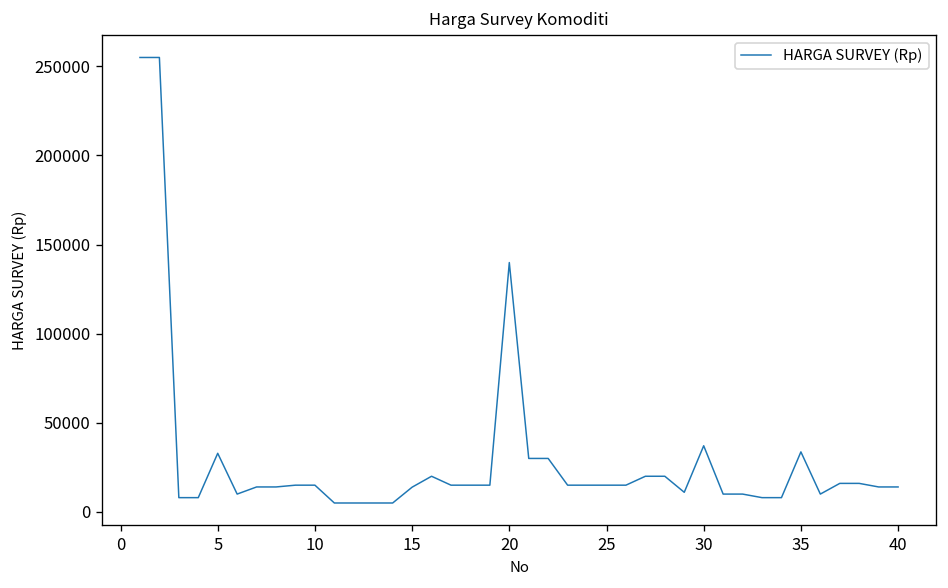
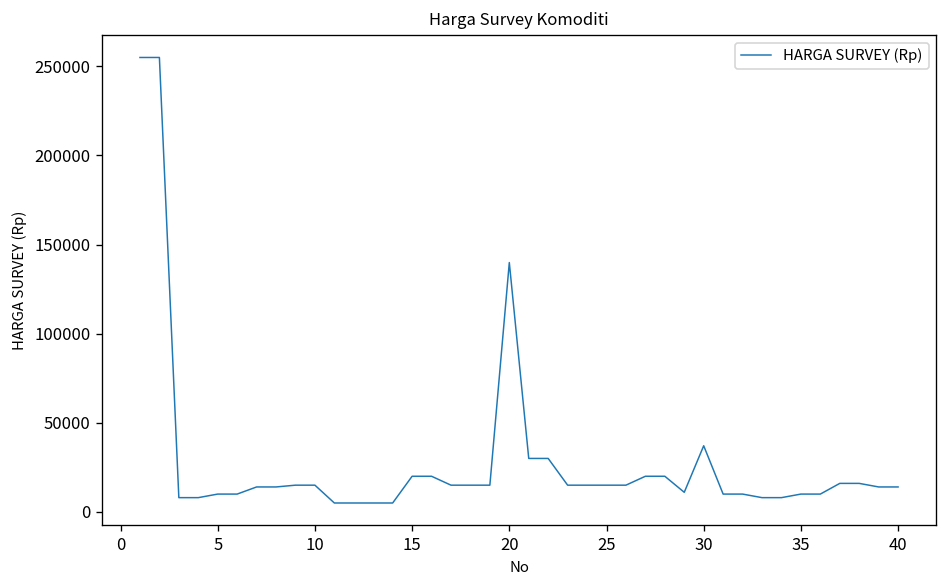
  {
-   "5": 33000,
+   "5": 10000,
    "10": 15000,
-   "15": 14000,
+   "15": 20000,
    "20": 140000,
    "25": 15000,
    "30": 37000,
-   "35": 34000,
+   "35": 10000,
    "40": 14000
  }
